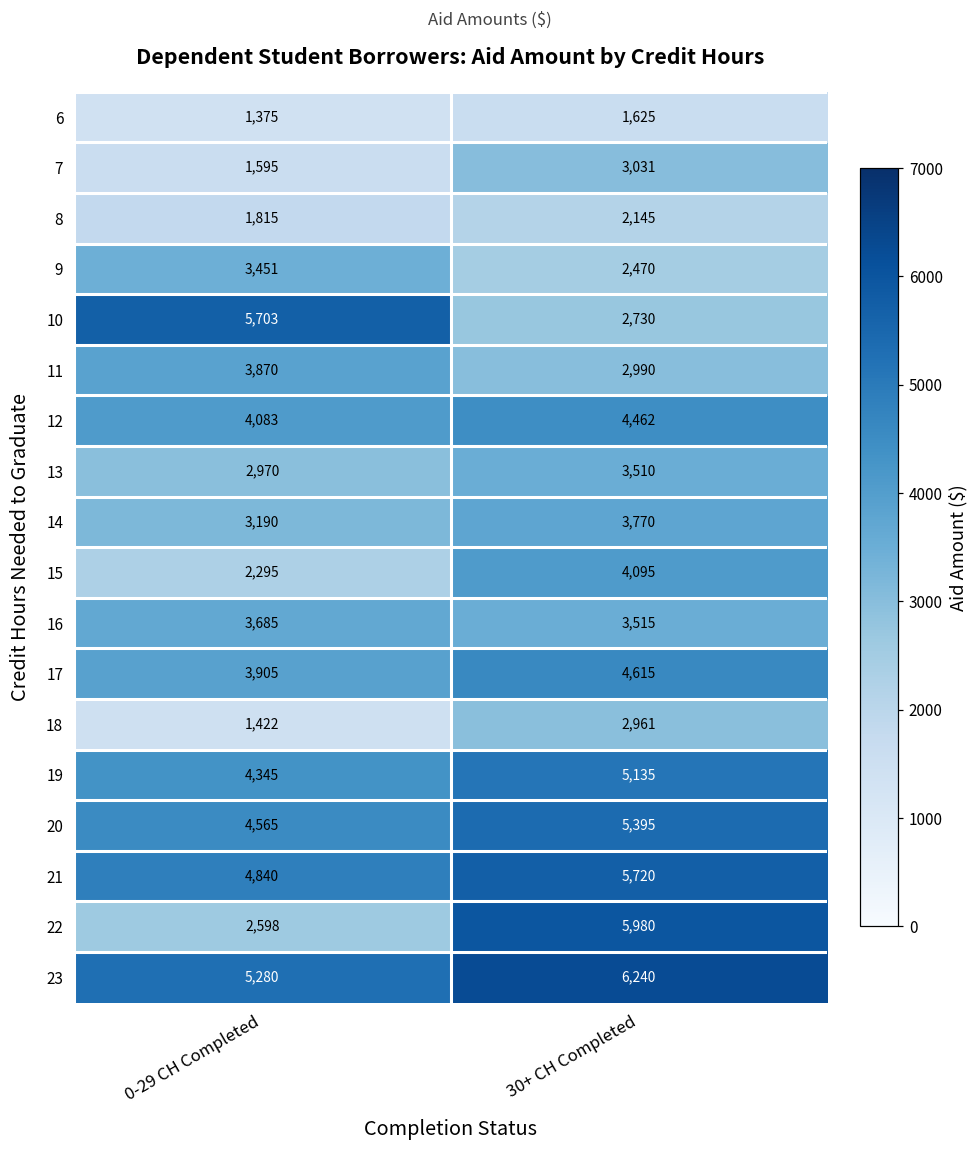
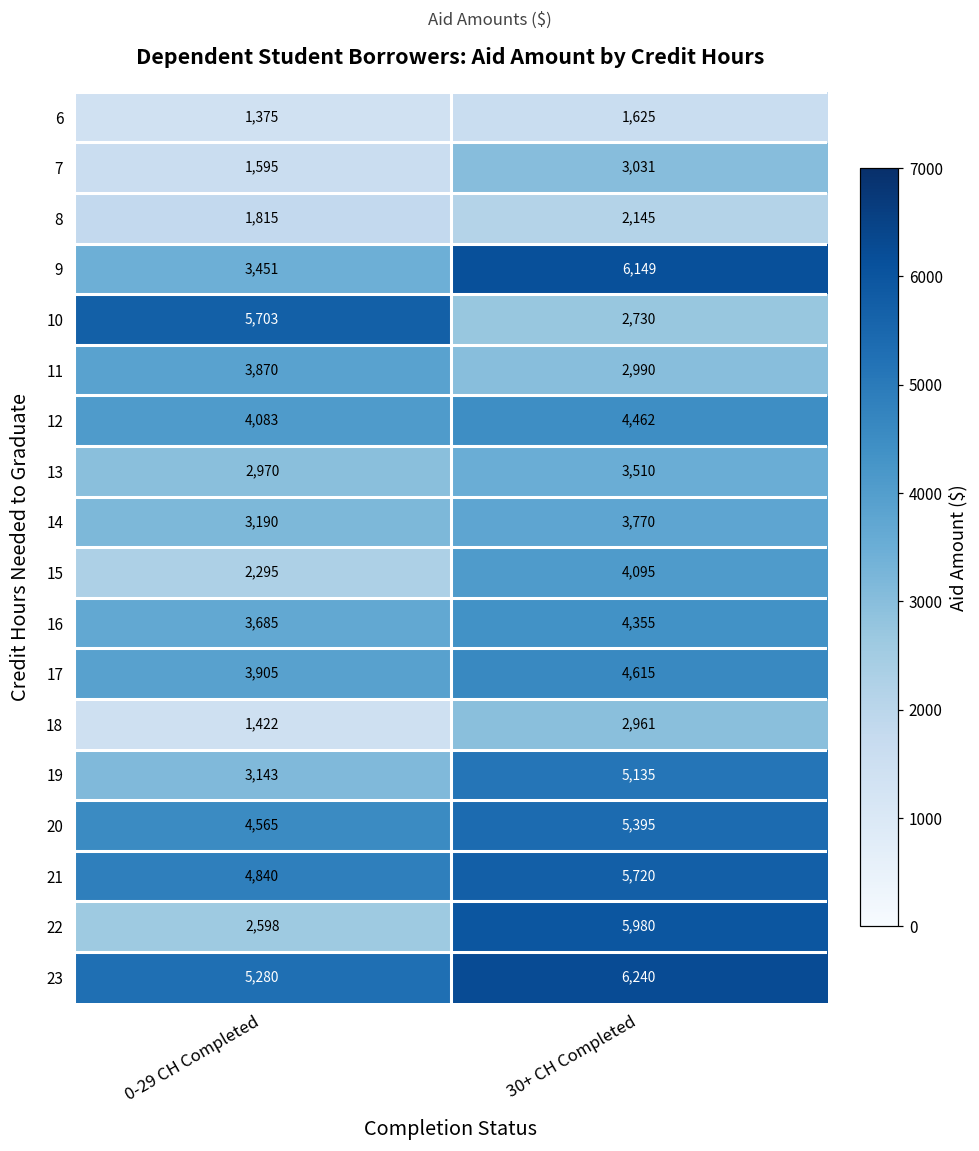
  {
    "6": {
      "0-29 CH Completed": "1,375",
      "30+ CH Completed": "1,625"
    },
    "7": {
      "0-29 CH Completed": "1,595",
      "30+ CH Completed": "3,031"
    },
    "8": {
      "0-29 CH Completed": "1,815",
      "30+ CH Completed": "2,145"
    },
    "9": {
      "0-29 CH Completed": "3,451",
-     "30+ CH Completed": "2,470"
+     "30+ CH Completed": "6,149"
    },
    "10": {
      "0-29 CH Completed": "5,703",
      "30+ CH Completed": "2,730"
    },
    "11": {
      "0-29 CH Completed": "3,870",
      "30+ CH Completed": "2,990"
    },
    "12": {
      "0-29 CH Completed": "4,083",
      "30+ CH Completed": "4,462"
    },
    "13": {
      "0-29 CH Completed": "2,970",
      "30+ CH Completed": "3,510"
    },
    "14": {
      "0-29 CH Completed": "3,190",
      "30+ CH Completed": "3,770"
    },
    "15": {
      "0-29 CH Completed": "2,295",
      "30+ CH Completed": "4,095"
    },
    "16": {
      "0-29 CH Completed": "3,685",
-     "30+ CH Completed": "3,515"
+     "30+ CH Completed": "4,355"
    },
    "17": {
      "0-29 CH Completed": "3,905",
      "30+ CH Completed": "4,615"
    },
    "18": {
      "0-29 CH Completed": "1,422",
      "30+ CH Completed": "2,961"
    },
    "19": {
-     "0-29 CH Completed": "4,345",
+     "0-29 CH Completed": "3,143",
      "30+ CH Completed": "5,135"
    },
    "20": {
      "0-29 CH Completed": "4,565",
      "30+ CH Completed": "5,395"
    },
    "21": {
      "0-29 CH Completed": "4,840",
      "30+ CH Completed": "5,720"
    },
    "22": {
      "0-29 CH Completed": "2,598",
      "30+ CH Completed": "5,980"
    },
    "23": {
      "0-29 CH Completed": "5,280",
      "30+ CH Completed": "6,240"
    }
  }
